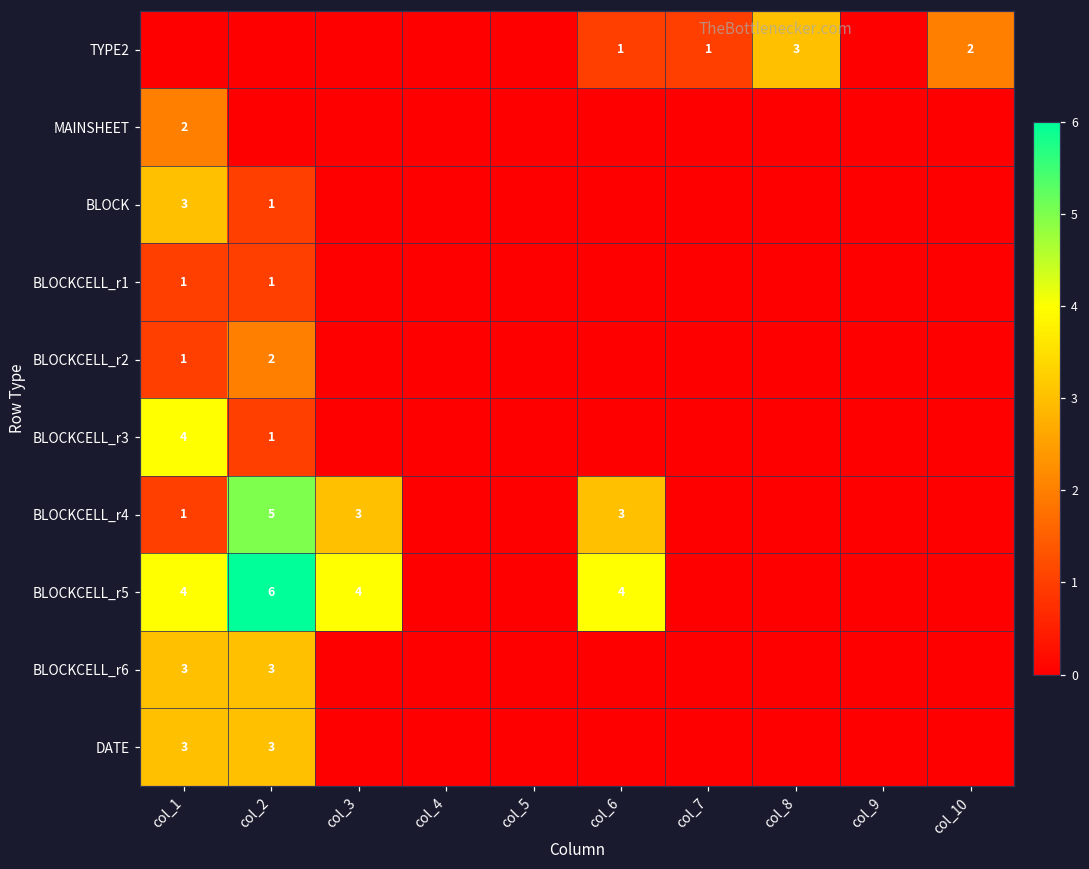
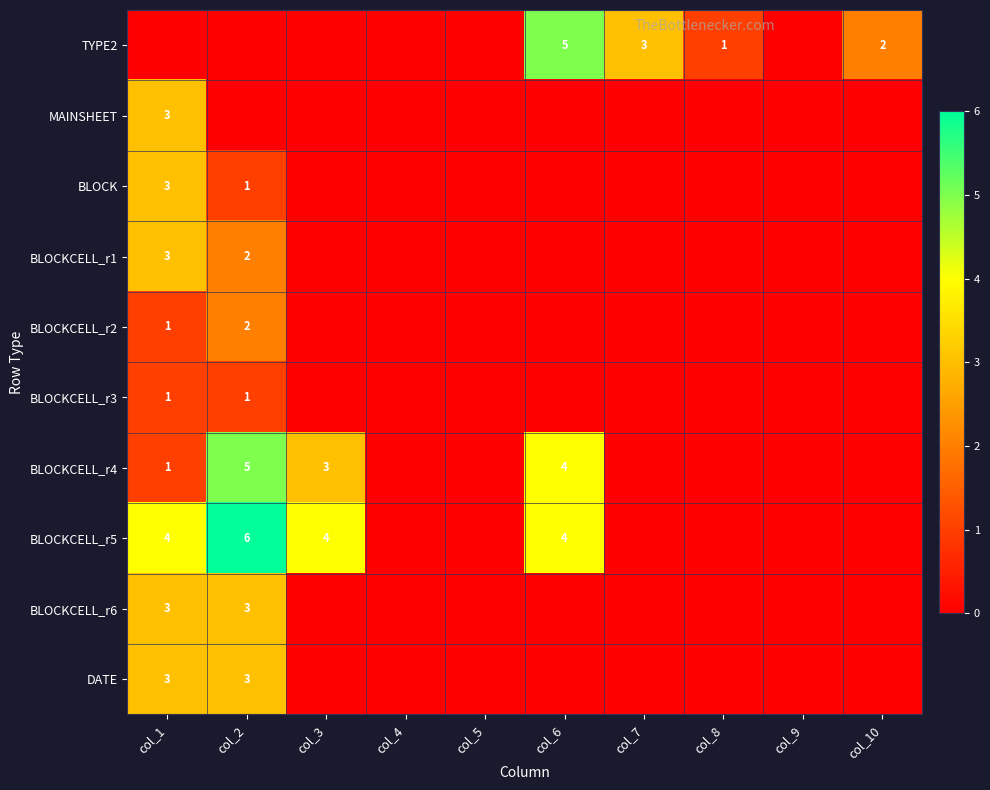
  {
    "TYPE2": {
-     "col_6": 1,
-     "col_7": 1,
-     "col_8": 3,
+     "col_6": 5,
+     "col_7": 3,
+     "col_8": 1,
      "col_10": 2
    },
    "MAINSHEET": {
-     "col_1": 2
+     "col_1": 3
    },
    "BLOCK": {
      "col_1": 3,
      "col_2": 1
    },
    "BLOCKCELL_r1": {
-     "col_1": 1,
-     "col_2": 1
+     "col_1": 3,
+     "col_2": 2
    },
    "BLOCKCELL_r2": {
      "col_1": 1,
      "col_2": 2
    },
    "BLOCKCELL_r3": {
-     "col_1": 4,
+     "col_1": 1,
      "col_2": 1
    },
    "BLOCKCELL_r4": {
      "col_1": 1,
      "col_2": 5,
      "col_3": 3,
-     "col_6": 3
+     "col_6": 4
    },
    "BLOCKCELL_r5": {
      "col_1": 4,
      "col_2": 6,
      "col_3": 4,
      "col_6": 4
    },
    "BLOCKCELL_r6": {
      "col_1": 3,
      "col_2": 3
    },
    "DATE": {
      "col_1": 3,
      "col_2": 3
    }
  }
